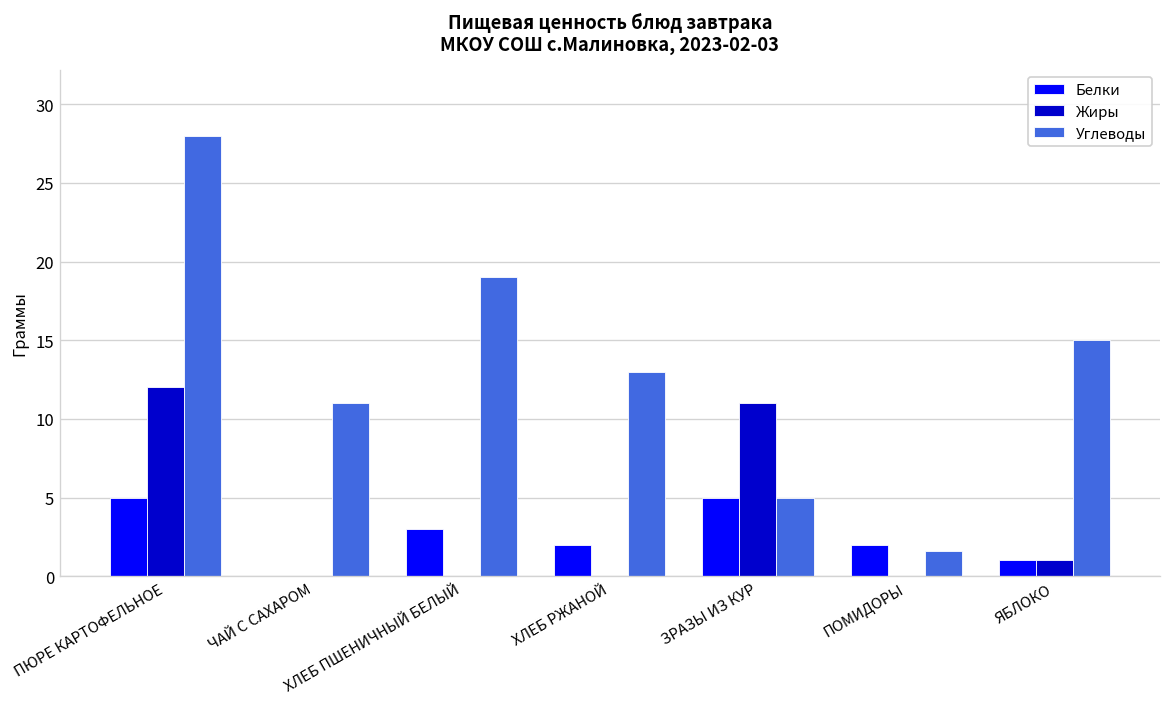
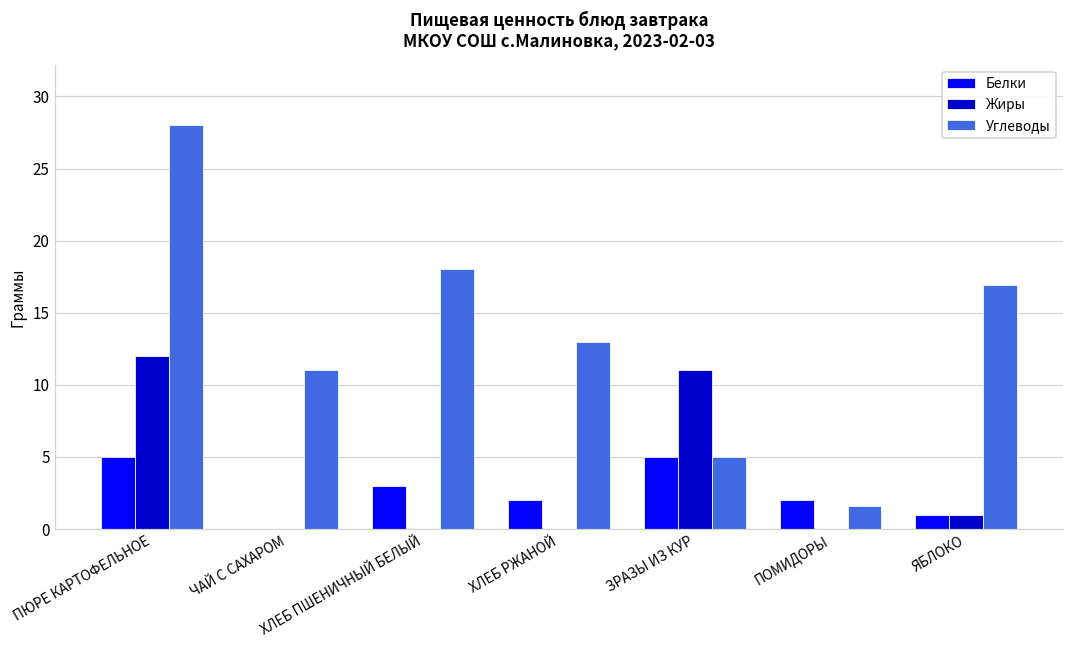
  {
    "Углеводы": {
      "ПЮРЕ КАРТОФЕЛЬНОЕ": 28.0,
      "ЧАЙ С САХАРОМ": 11.0,
-     "ХЛЕБ ПШЕНИЧНЫЙ БЕЛЫЙ": 19,
+     "ХЛЕБ ПШЕНИЧНЫЙ БЕЛЫЙ": 18,
      "ХЛЕБ РЖАНОЙ": 13.0,
      "ЗРАЗЫ ИЗ КУР": 5.0,
      "ПОМИДОРЫ": 1.6,
-     "ЯБЛОКО": 15.0
+     "ЯБЛОКО": 16.9
    }
  }
